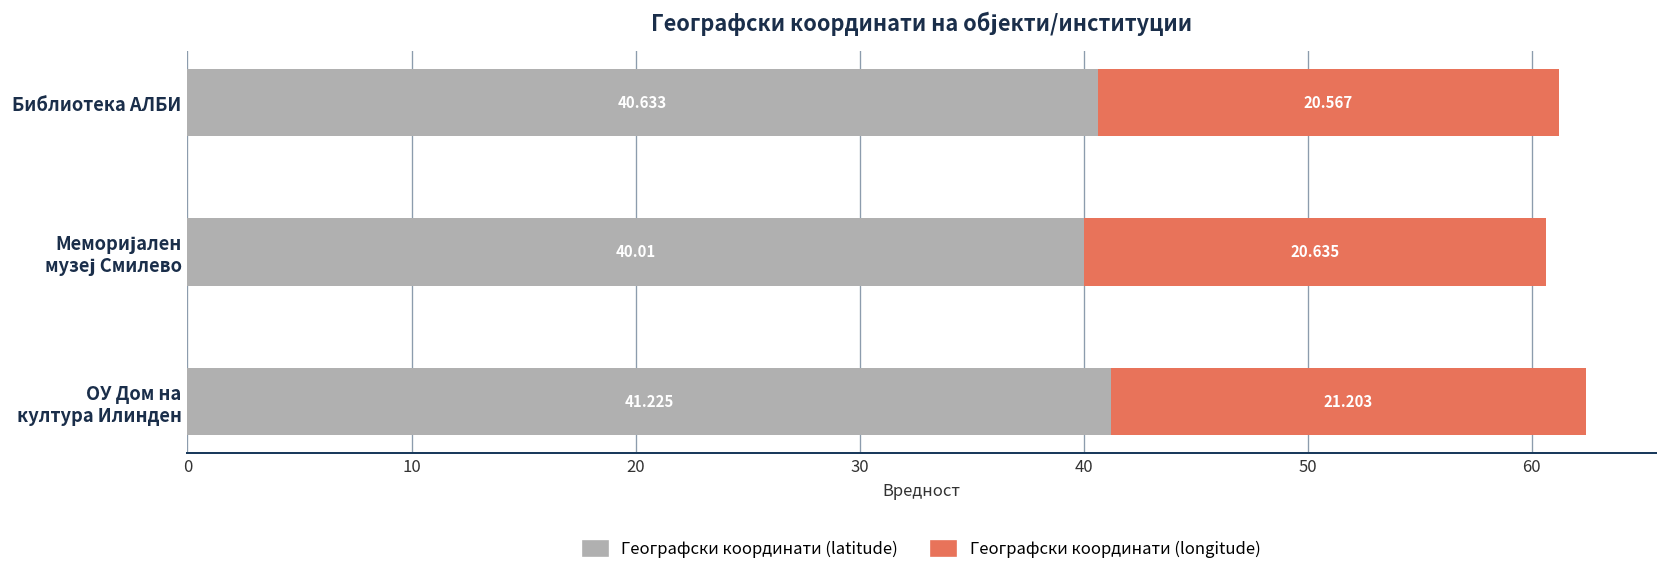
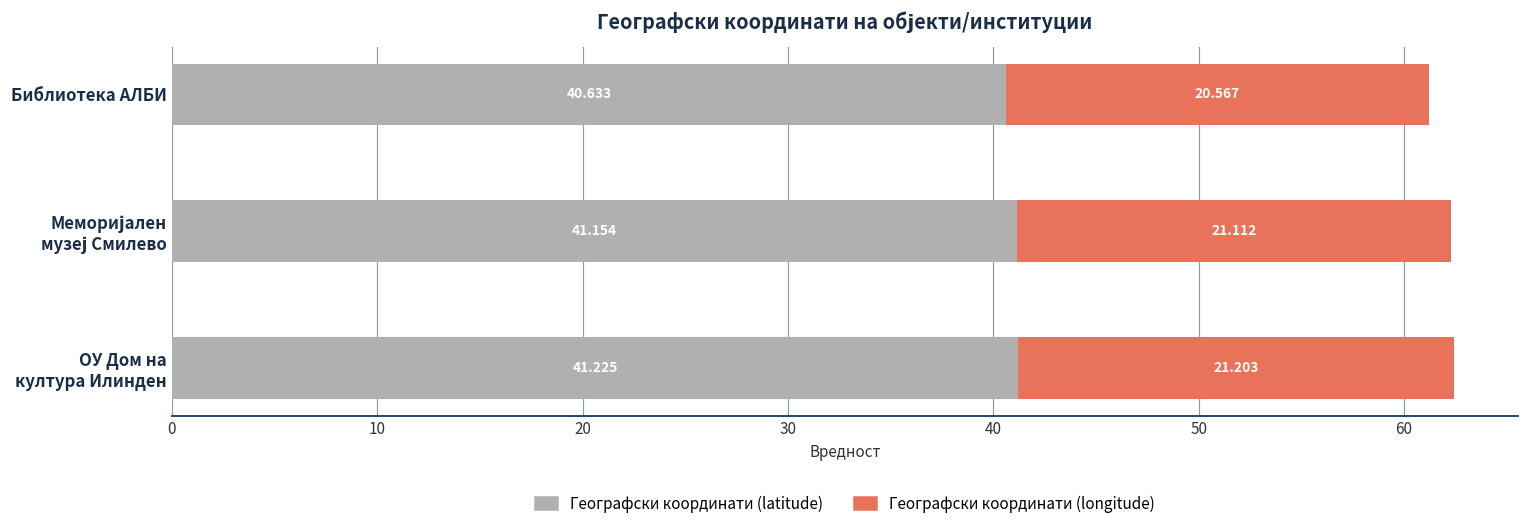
  {
    "Географски координати (latitude)": {
      "Библиотека АЛБИ": 40.633,
-     "Меморијален музеј Смилево": 40.01,
+     "Меморијален музеј Смилево": 41.154,
      "ОУ Дом на култура Илинден": 41.225
    },
    "Географски координати (longitude)": {
      "Библиотека АЛБИ": 20.567,
-     "Меморијален музеј Смилево": 20.635,
+     "Меморијален музеј Смилево": 21.112,
      "ОУ Дом на култура Илинден": 21.203
    }
  }
